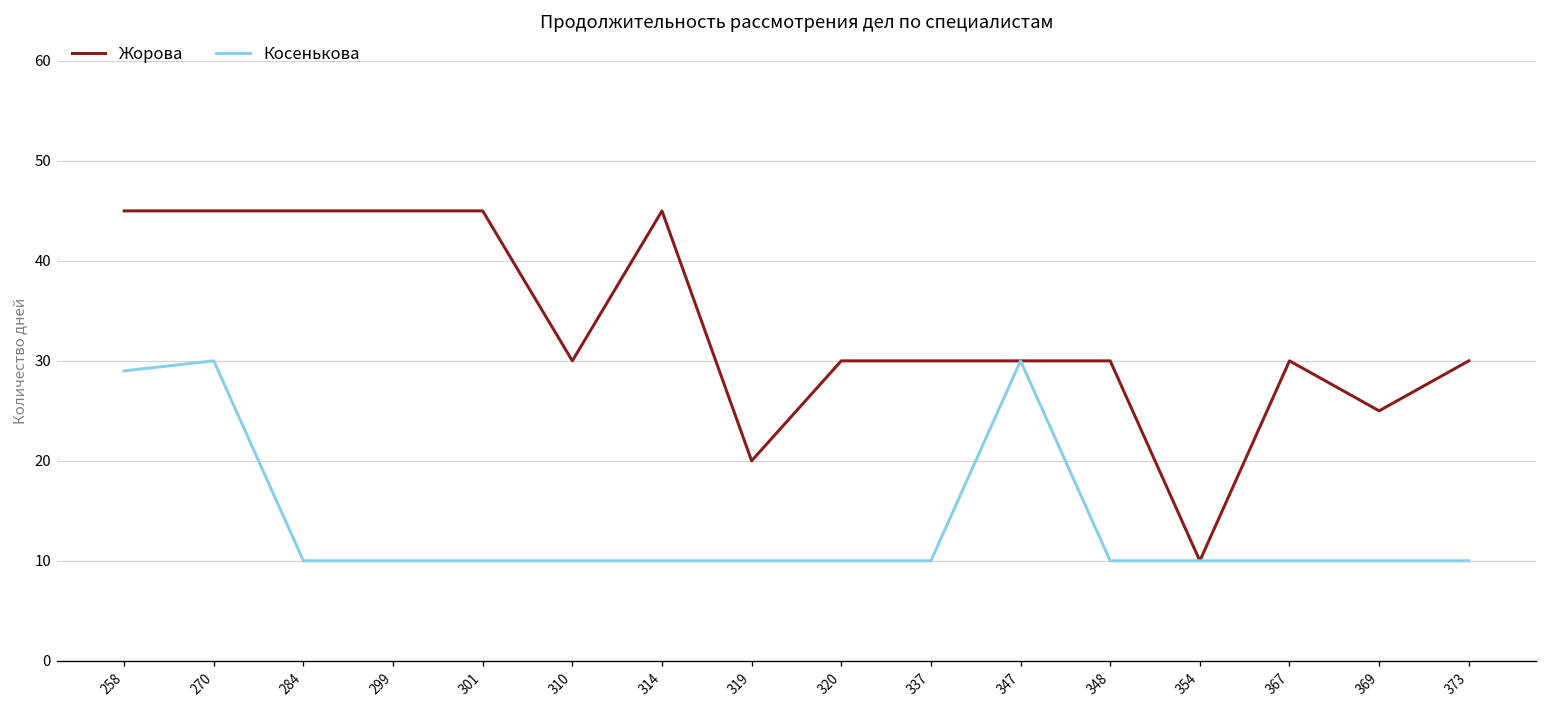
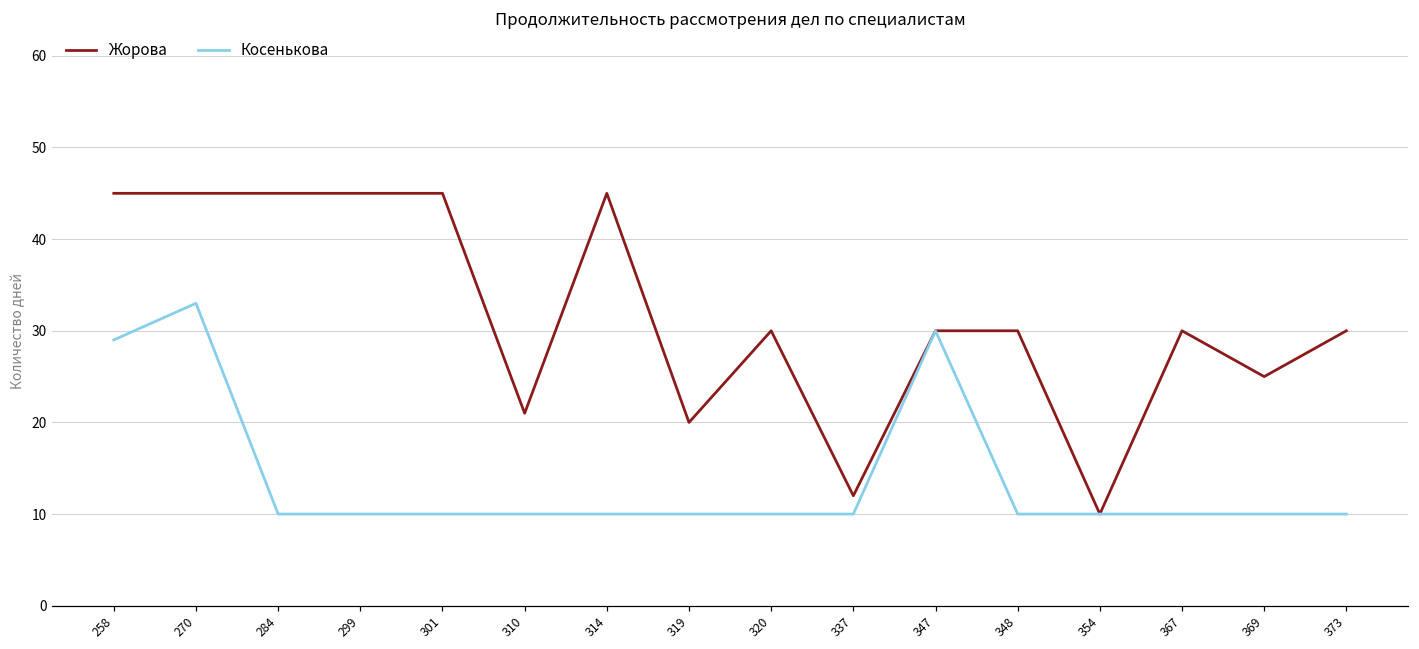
  {
    "Жорова": {
      "258": 45,
      "270": 45,
      "284": 45,
      "299": 45,
      "301": 45,
-     "310": 30,
+     "310": 21,
      "314": 45,
      "319": 20,
      "320": 30,
-     "337": 30,
+     "337": 12,
      "348": 30,
      "367": 30,
      "369": 25,
      "373": 30
    },
    "Косенькова": {
      "258": 29,
-     "270": 30,
+     "270": 33,
      "284": 10,
      "299": 10,
      "301": 10,
      "310": 10,
      "314": 10,
      "319": 10,
      "320": 10,
      "337": 10,
      "348": 10,
      "367": 10,
      "369": 10,
      "373": 10
    }
  }
